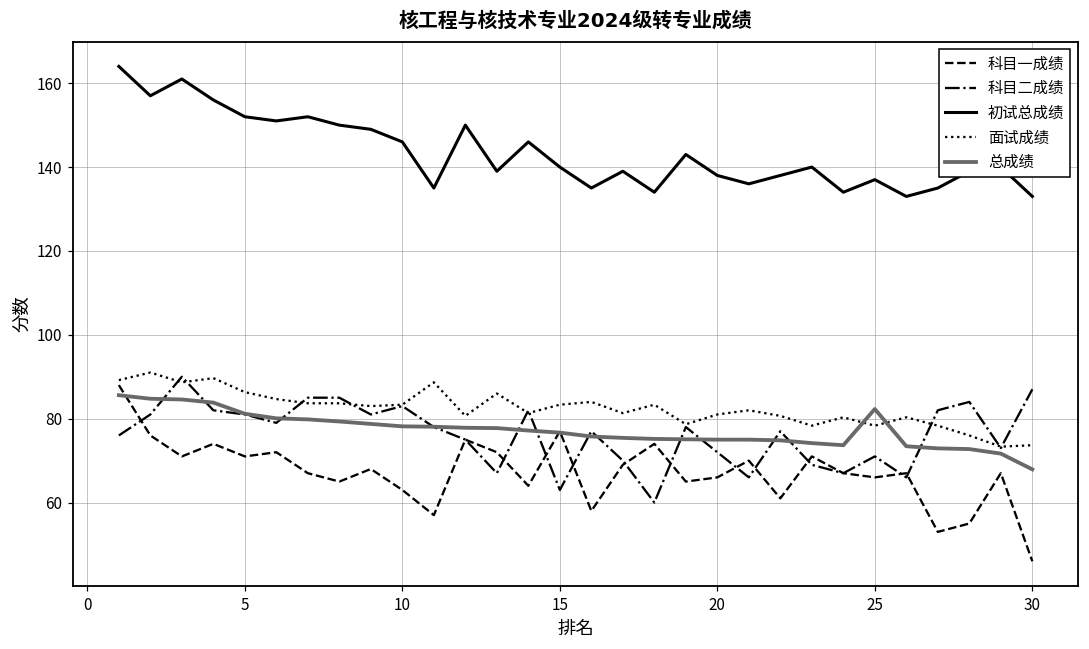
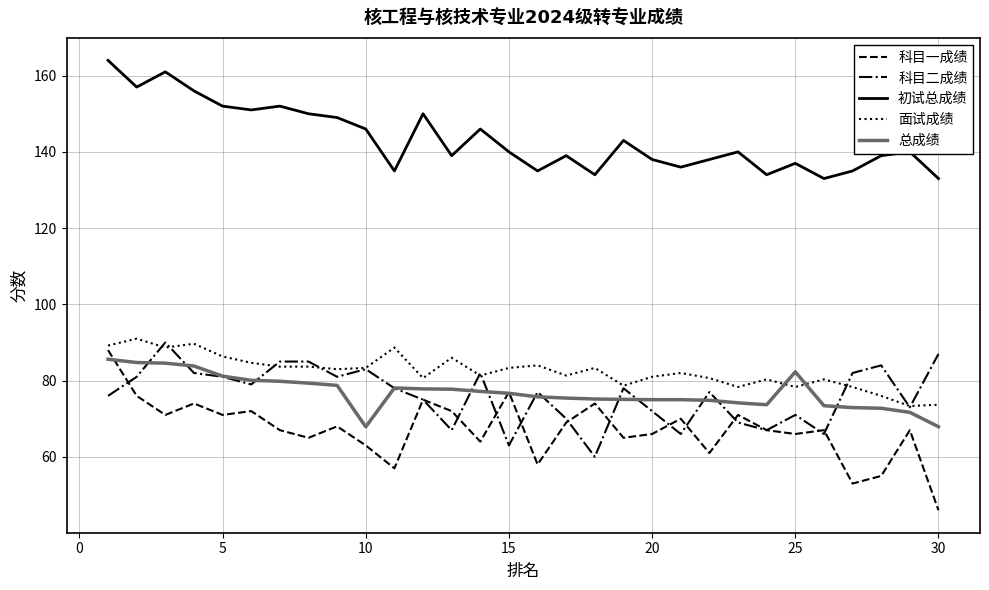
  {
    "总成绩": {
-     "10": 78,
+     "10": 68,
      "20": 75,
      "25": 82,
      "30": 68
    }
  }
